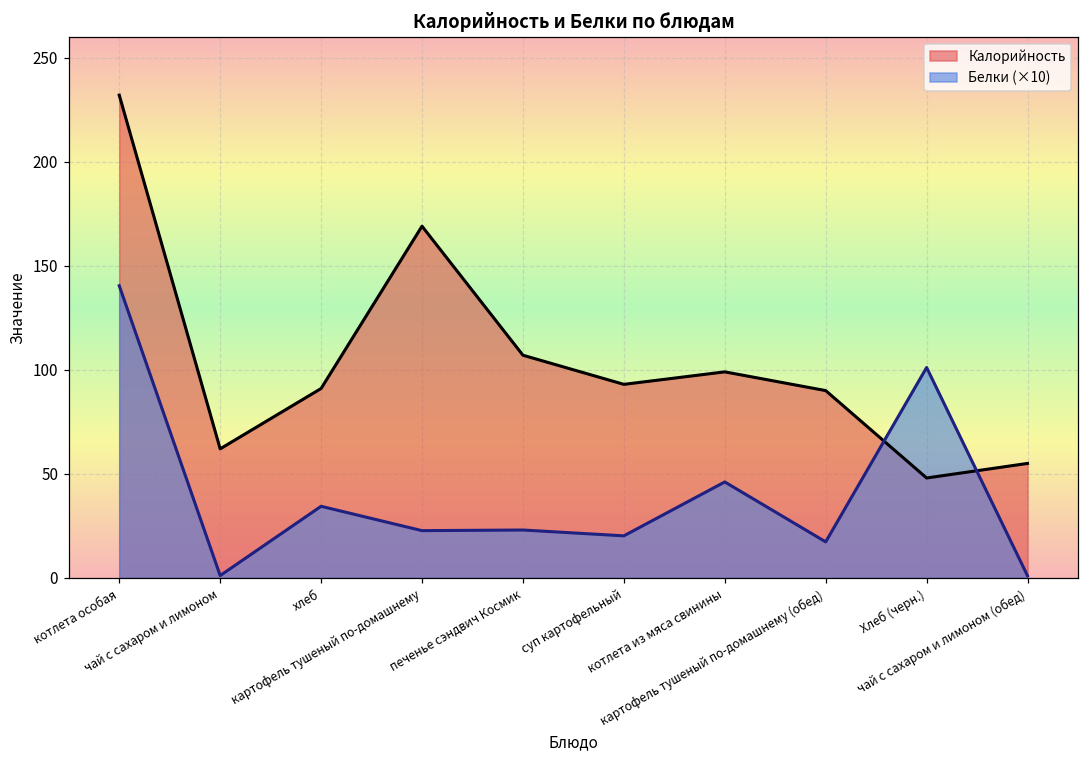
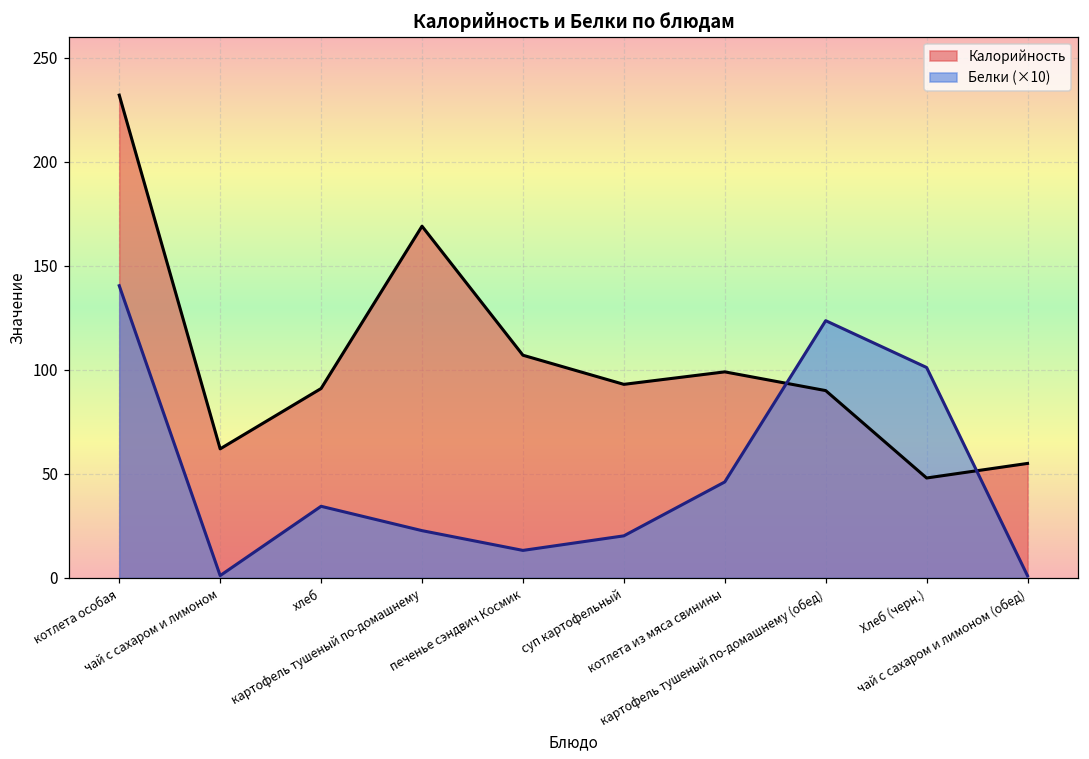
  {
    "Калорийность": {
      "котлета особая": 232,
      "чай с сахаром и лимоном": 62,
      "хлеб": 91,
      "картофель тушеный по-домашнему": 169,
      "печенье сэндвич Космик": 107,
      "суп картофельный": 93,
      "котлета из мяса свинины": 99,
      "картофель тушеный по-домашнему (обед)": 90,
      "Хлеб (черн.)": 48,
      "чай с сахаром и лимоном (обед)": 55
    },
    "Белки (×10)": {
      "котлета особая": 140,
      "чай с сахаром и лимоном": 1,
      "хлеб": 34,
      "картофель тушеный по-домашнему": 23,
-     "печенье сэндвич Космик": 23,
+     "печенье сэндвич Космик": 13,
      "суп картофельный": 20,
      "котлета из мяса свинины": 46,
-     "картофель тушеный по-домашнему (обед)": 17,
+     "картофель тушеный по-домашнему (обед)": 124,
      "Хлеб (черн.)": 101,
      "чай с сахаром и лимоном (обед)": 1
    }
  }
